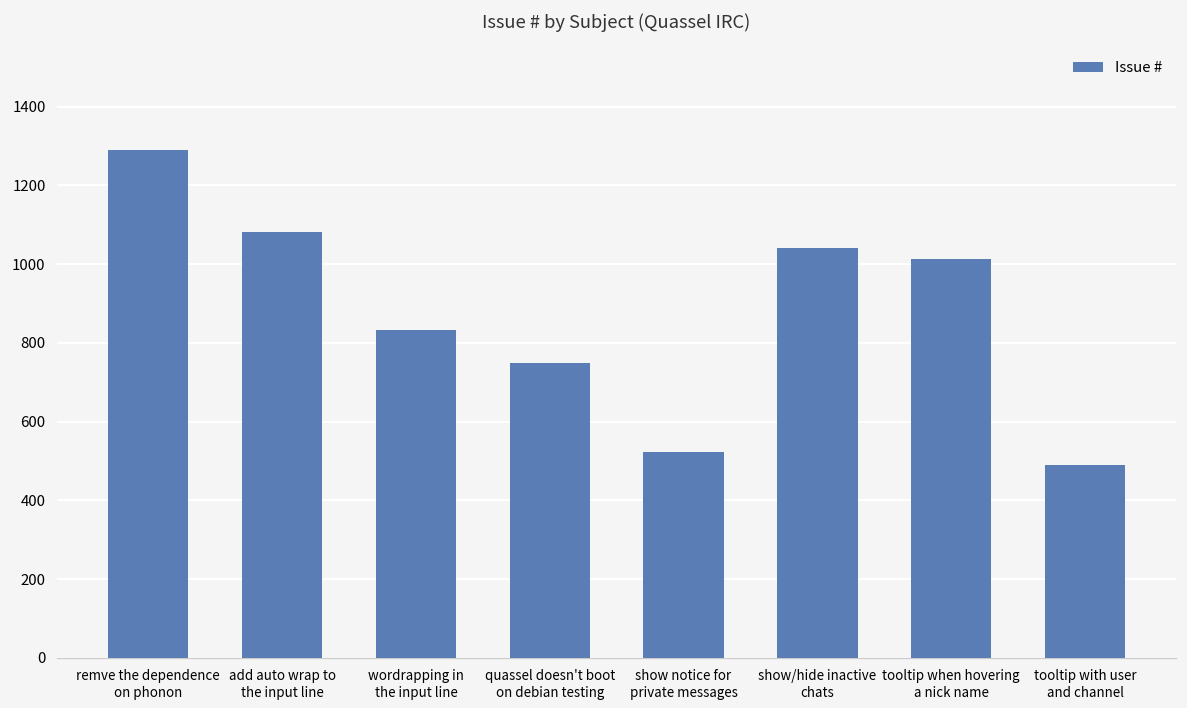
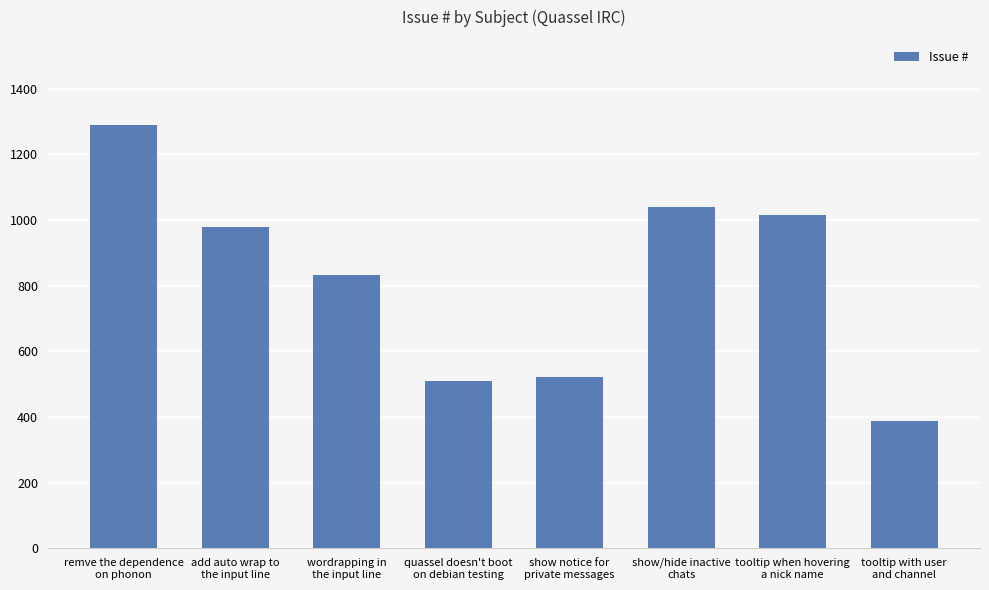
  {
    "remve the dependence on phonon": 1290,
-   "add auto wrap to the input line": 1080,
+   "add auto wrap to the input line": 980,
    "wordrapping in the input line": 830,
-   "quassel doesn't boot on debian testing": 750,
+   "quassel doesn't boot on debian testing": 510,
    "show notice for private messages": 520,
    "show/hide inactive chats": 1040,
    "tooltip when hovering a nick name": 1010,
-   "tooltip with user and channel": 490
+   "tooltip with user and channel": 390
  }
